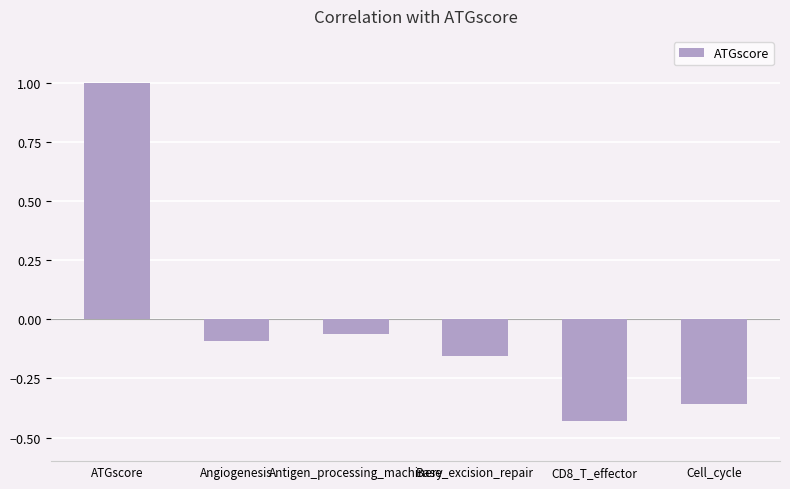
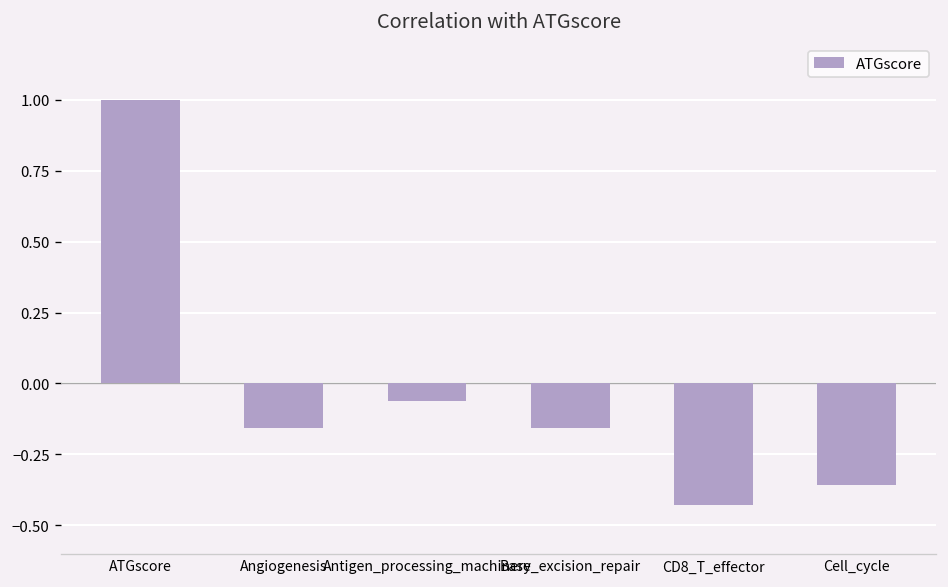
  {
    "ATGscore": 1.00,
-   "Angiogenesis": -0.09,
+   "Angiogenesis": -0.16,
    "CD8_T_effector": -0.43,
    "Cell_cycle": -0.36
  }
